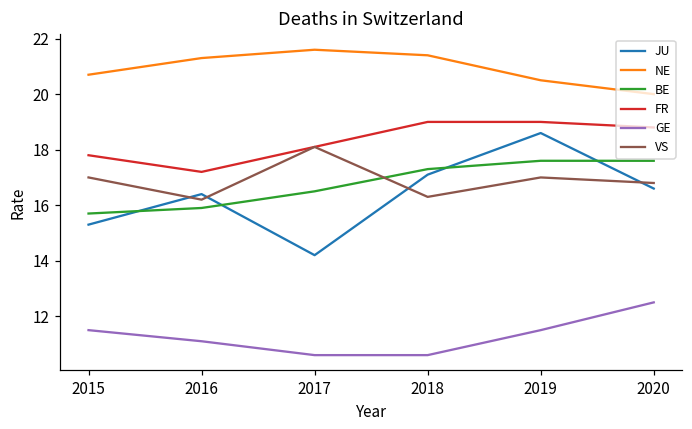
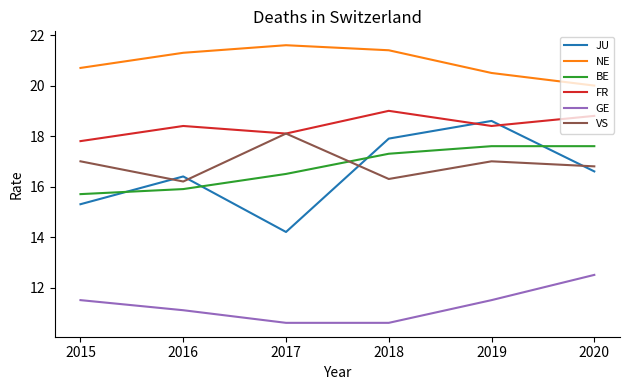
  {
    "JU": {
      "2015": 15.3,
      "2016": 16.4,
      "2017": 14.2,
-     "2018": 17.1,
+     "2018": 17.9,
      "2019": 18.6,
      "2020": 16.6
    },
    "NE": {
      "2015": 20.7,
      "2016": 21.3,
      "2017": 21.6,
      "2018": 21.4,
      "2019": 20.5
    },
    "BE": {
      "2015": 15.7,
      "2016": 15.9,
      "2017": 16.5,
      "2018": 17.3,
      "2019": 17.6,
      "2020": 17.6
    },
    "FR": {
      "2015": 17.8,
-     "2016": 17.2,
+     "2016": 18.4,
      "2018": 19.0,
-     "2019": 19.0
+     "2019": 18.4
    },
    "GE": {
      "2015": 11.5,
      "2016": 11.1,
      "2017": 10.6,
      "2018": 10.6,
      "2019": 11.5,
      "2020": 12.5
    },
    "VS": {
      "2015": 17.0,
      "2016": 16.2,
      "2018": 16.3,
      "2019": 17.0,
      "2020": 16.8
    }
  }
